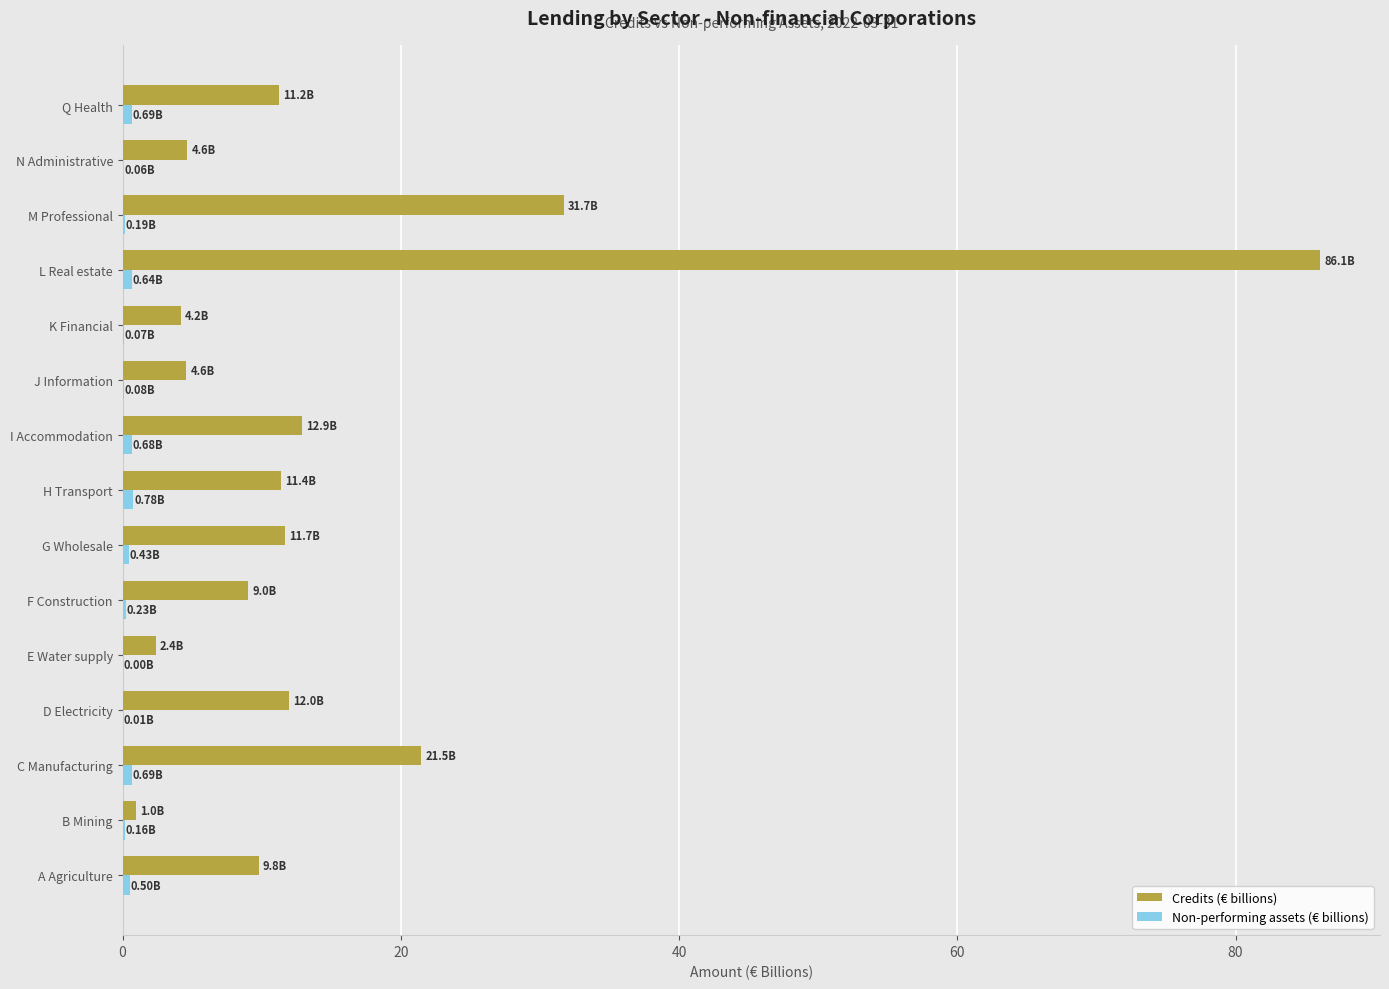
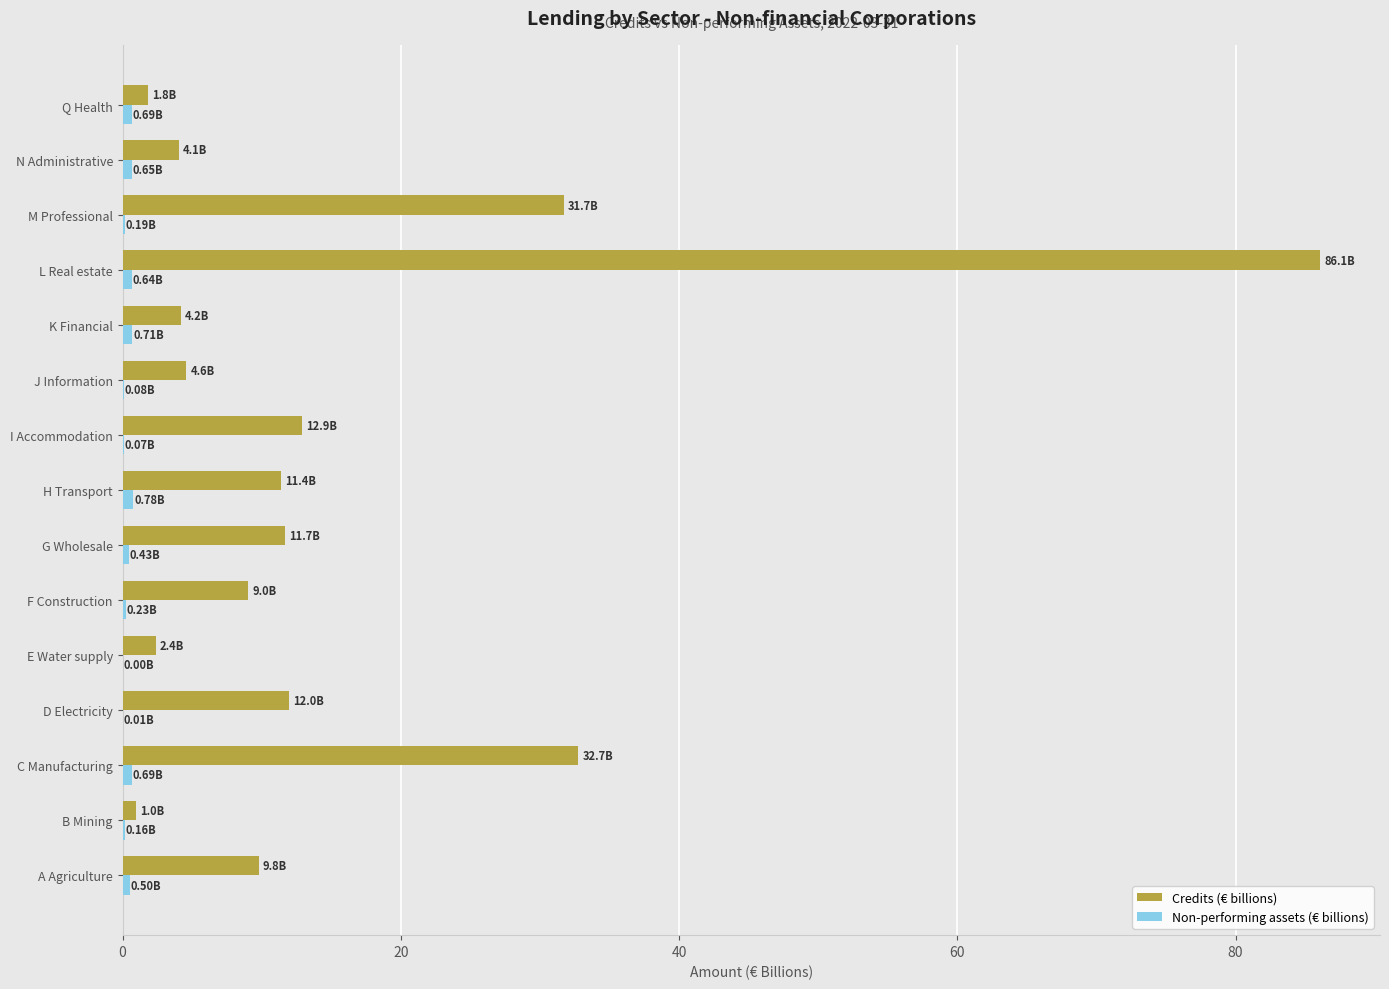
  {
    "Credits (€ billions)": {
-     "Q Health": "11.2B",
-     "N Administrative": "4.6B",
+     "Q Health": "1.8B",
+     "N Administrative": "4.1B",
      "M Professional": "31.7B",
      "L Real estate": "86.1B",
      "K Financial": "4.2B",
      "J Information": "4.6B",
      "I Accommodation": "12.9B",
      "H Transport": "11.4B",
      "G Wholesale": "11.7B",
      "F Construction": "9.0B",
      "E Water supply": "2.4B",
      "D Electricity": "12.0B",
-     "C Manufacturing": "21.5B",
+     "C Manufacturing": "32.7B",
      "B Mining": "1.0B",
      "A Agriculture": "9.8B"
    },
    "Non-performing assets (€ billions)": {
      "Q Health": "0.69B",
-     "N Administrative": "0.06B",
+     "N Administrative": "0.65B",
      "M Professional": "0.19B",
      "L Real estate": "0.64B",
-     "K Financial": "0.07B",
+     "K Financial": "0.71B",
      "J Information": "0.08B",
-     "I Accommodation": "0.68B",
+     "I Accommodation": "0.07B",
      "H Transport": "0.78B",
      "G Wholesale": "0.43B",
      "F Construction": "0.23B",
      "E Water supply": "0.00B",
      "D Electricity": "0.01B",
      "C Manufacturing": "0.69B",
      "B Mining": "0.16B",
      "A Agriculture": "0.50B"
    }
  }
